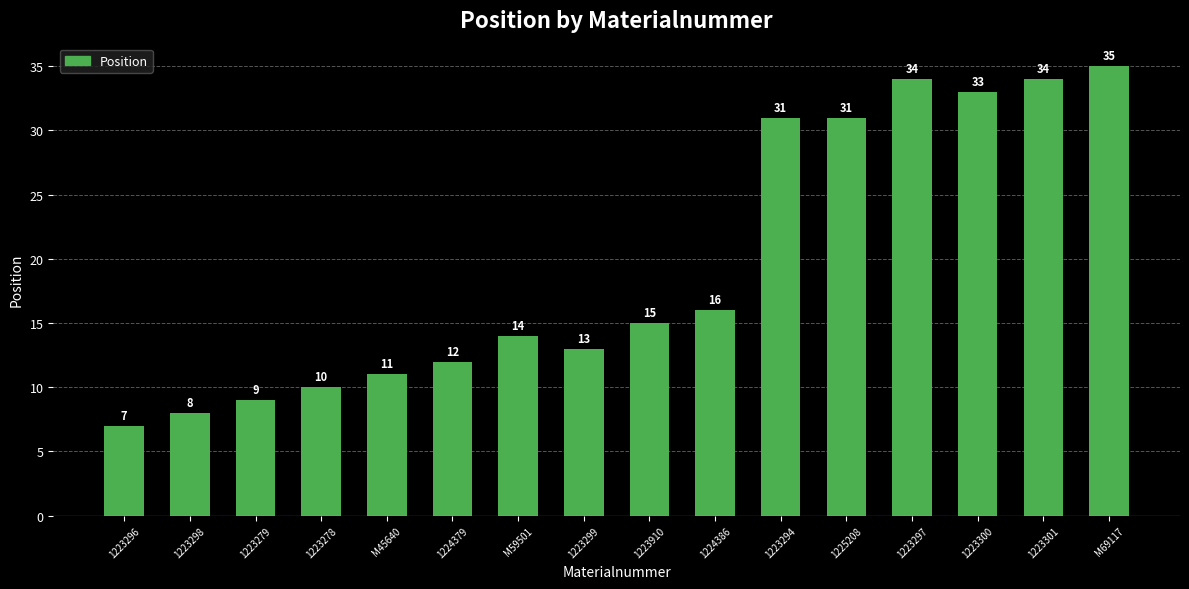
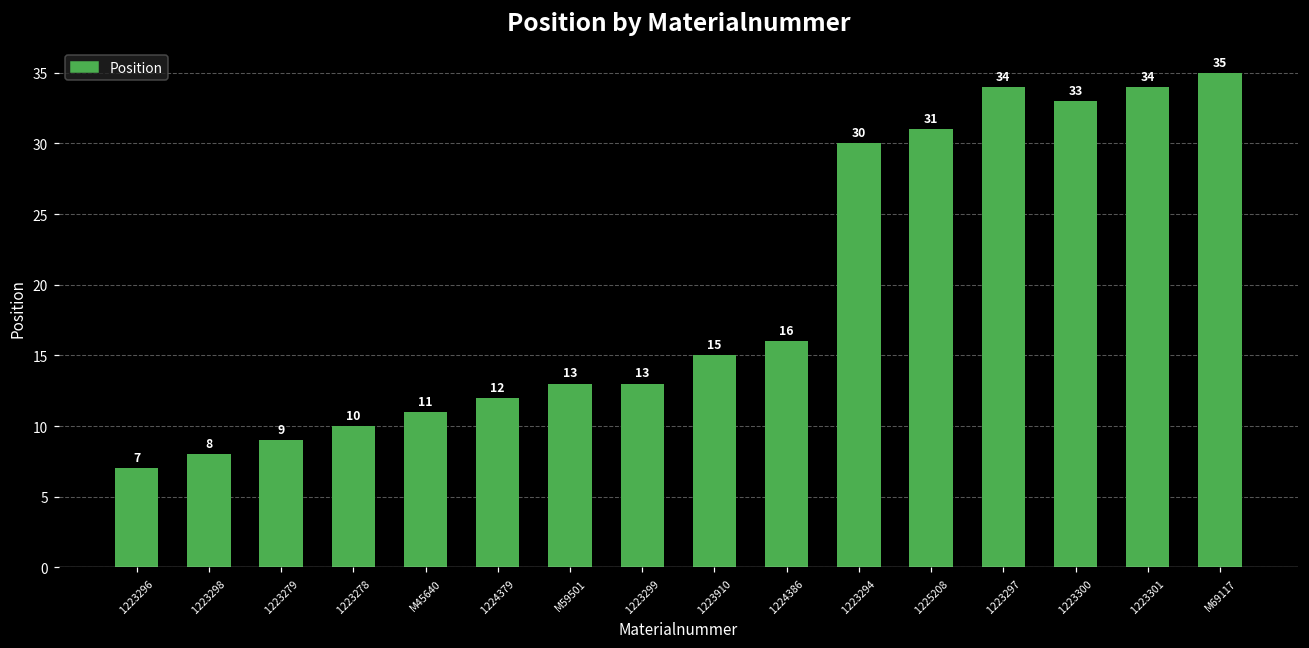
  {
    "1223296": 7,
    "1223298": 8,
    "1223279": 9,
    "1223278": 10,
    "M45640": 11,
    "1224379": 12,
-   "M59501": 14,
+   "M59501": 13,
    "1223299": 13,
    "1223910": 15,
    "1224386": 16,
-   "1223294": 31,
+   "1223294": 30,
    "1225208": 31,
    "1223297": 34,
    "1223300": 33,
    "1223301": 34,
    "M69117": 35
  }
